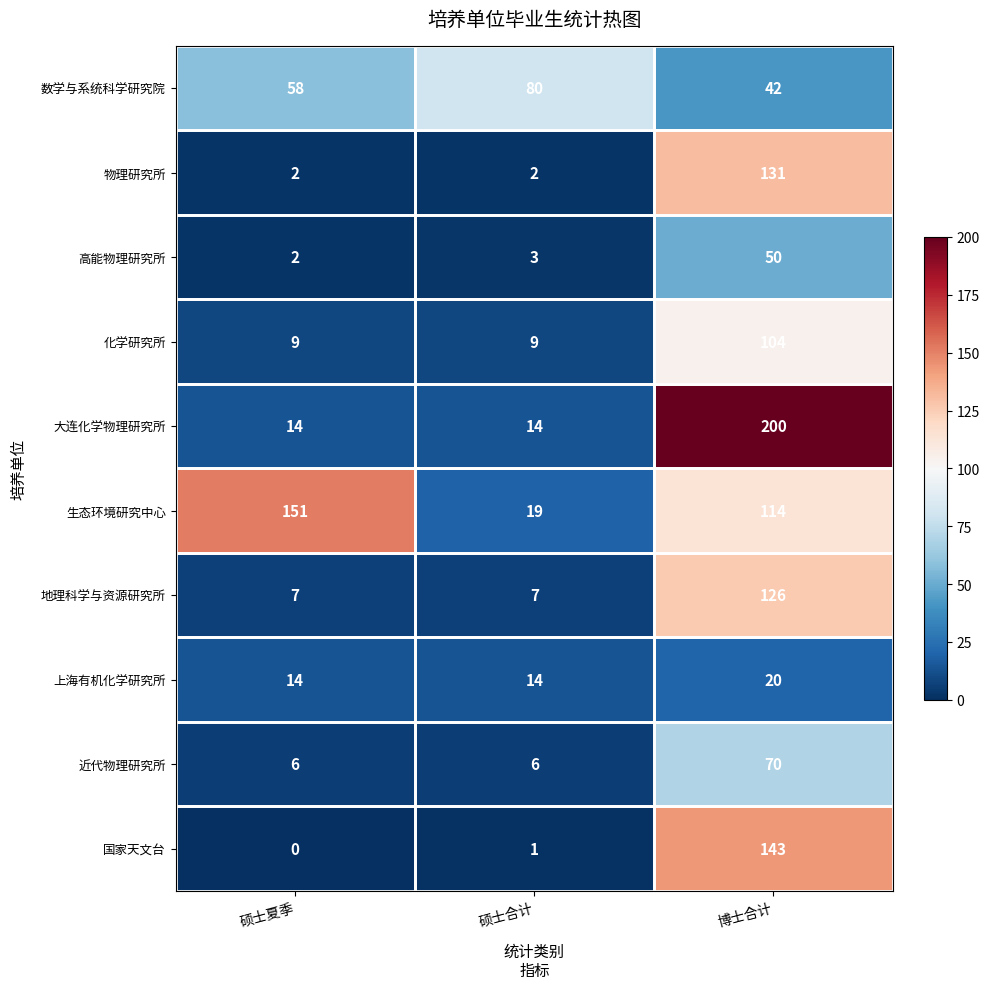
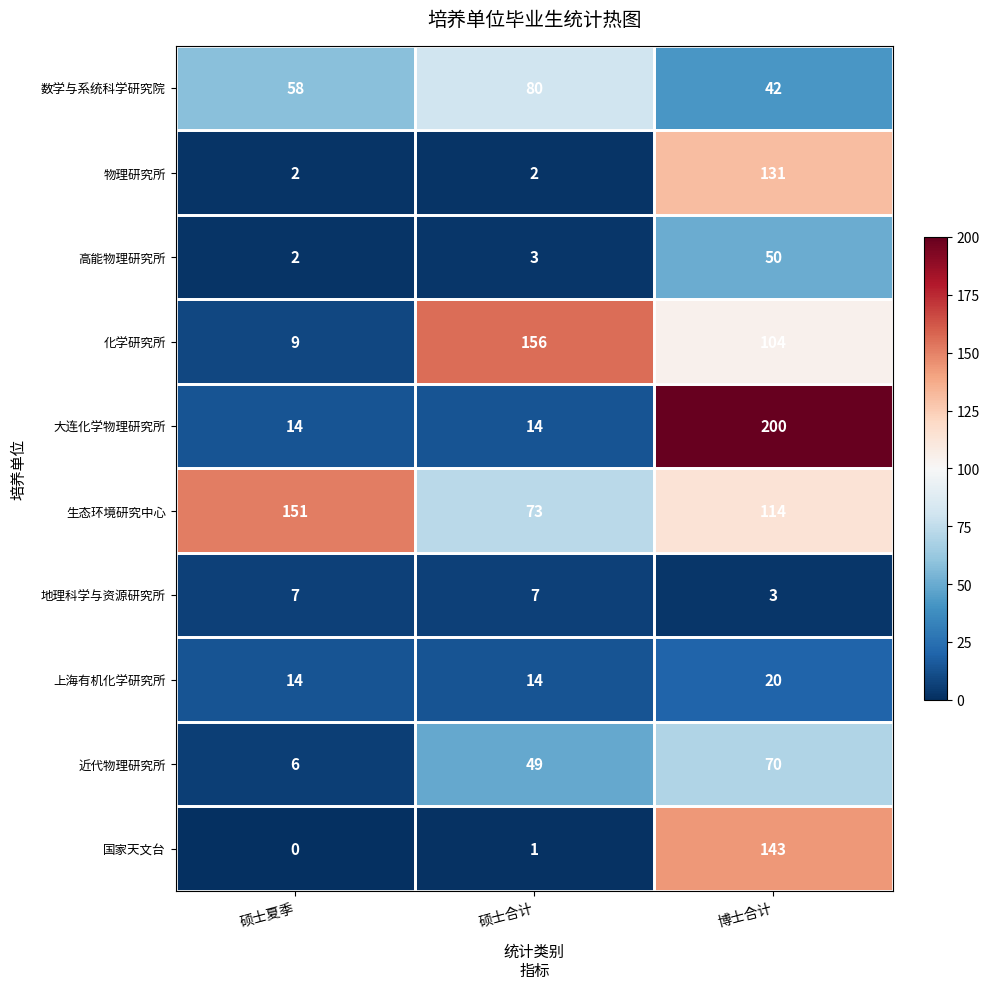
  {
    "数学与系统科学研究院": {
      "硕士夏季": 58,
      "博士合计": 42
    },
    "物理研究所": {
      "硕士夏季": 2,
      "硕士合计": 2,
      "博士合计": 131
    },
    "高能物理研究所": {
      "硕士夏季": 2,
      "硕士合计": 3,
      "博士合计": 50
    },
    "化学研究所": {
      "硕士夏季": 9,
-     "硕士合计": 9
+     "硕士合计": 156
    },
    "大连化学物理研究所": {
      "硕士夏季": 14,
      "硕士合计": 14,
      "博士合计": 200
    },
    "生态环境研究中心": {
      "硕士夏季": 151,
-     "硕士合计": 19
+     "硕士合计": 73
    },
    "地理科学与资源研究所": {
      "硕士夏季": 7,
      "硕士合计": 7,
-     "博士合计": 126
+     "博士合计": 3
    },
    "上海有机化学研究所": {
      "硕士夏季": 14,
      "硕士合计": 14,
      "博士合计": 20
    },
    "近代物理研究所": {
      "硕士夏季": 6,
-     "硕士合计": 6,
+     "硕士合计": 49,
      "博士合计": 70
    },
    "国家天文台": {
      "硕士夏季": 0,
      "硕士合计": 1,
      "博士合计": 143
    }
  }
